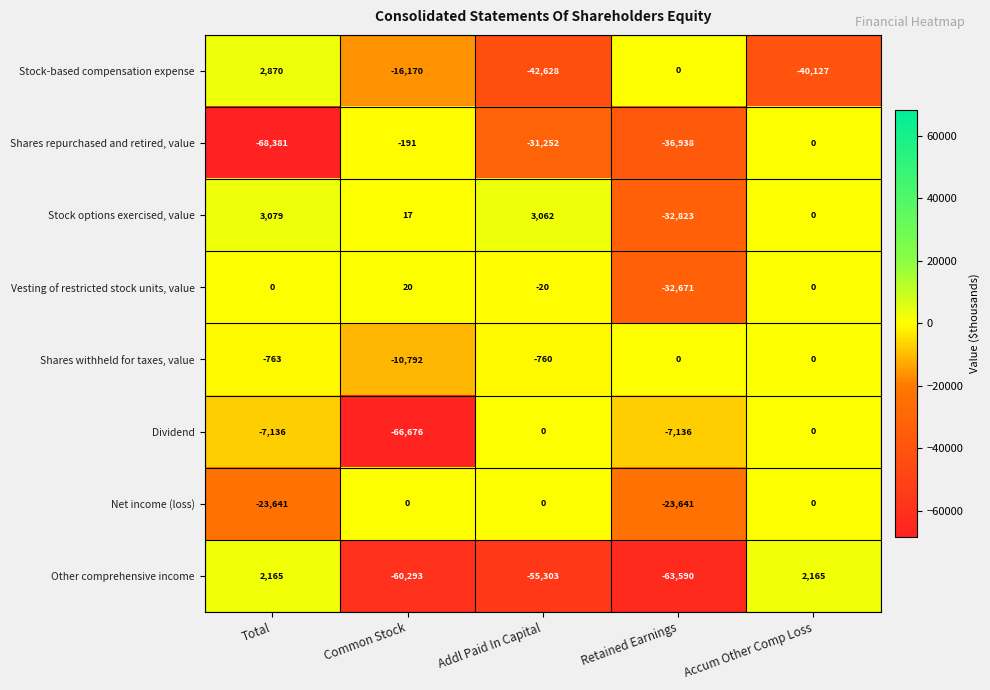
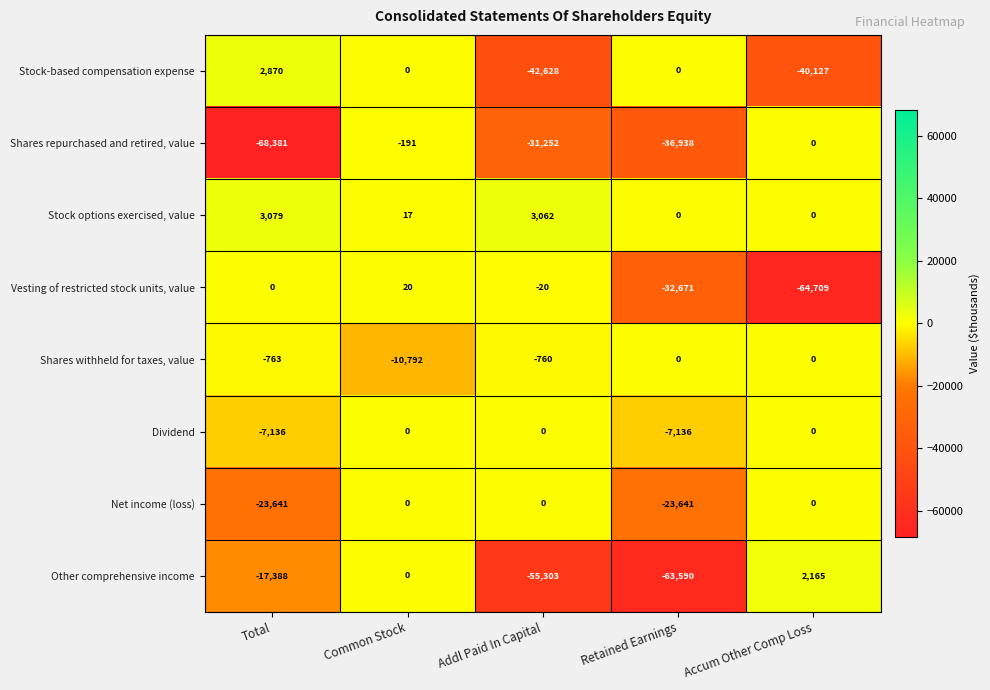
  {
    "Stock-based compensation expense": {
      "Total": "2,870",
-     "Common Stock": "-16,170",
+     "Common Stock": "0",
      "Addl Paid In Capital": "-42,628",
      "Retained Earnings": "0",
      "Accum Other Comp Loss": "-40,127"
    },
    "Shares repurchased and retired, value": {
      "Total": "-68,381",
      "Common Stock": "-191",
      "Addl Paid In Capital": "-31,252",
      "Retained Earnings": "-36,938",
      "Accum Other Comp Loss": "0"
    },
    "Stock options exercised, value": {
      "Total": "3,079",
      "Common Stock": "17",
      "Addl Paid In Capital": "3,062",
-     "Retained Earnings": "-32,823",
+     "Retained Earnings": "0",
      "Accum Other Comp Loss": "0"
    },
    "Vesting of restricted stock units, value": {
      "Total": "0",
      "Common Stock": "20",
      "Addl Paid In Capital": "-20",
      "Retained Earnings": "-32,671",
-     "Accum Other Comp Loss": "0"
+     "Accum Other Comp Loss": "-64,709"
    },
    "Shares withheld for taxes, value": {
      "Total": "-763",
      "Common Stock": "-10,792",
      "Addl Paid In Capital": "-760",
      "Retained Earnings": "0",
      "Accum Other Comp Loss": "0"
    },
    "Dividend": {
      "Total": "-7,136",
-     "Common Stock": "-66,676",
+     "Common Stock": "0",
      "Addl Paid In Capital": "0",
      "Retained Earnings": "-7,136",
      "Accum Other Comp Loss": "0"
    },
    "Net income (loss)": {
      "Total": "-23,641",
      "Common Stock": "0",
      "Addl Paid In Capital": "0",
      "Retained Earnings": "-23,641",
      "Accum Other Comp Loss": "0"
    },
    "Other comprehensive income": {
-     "Total": "2,165",
-     "Common Stock": "-60,293",
+     "Total": "-17,388",
+     "Common Stock": "0",
      "Addl Paid In Capital": "-55,303",
      "Retained Earnings": "-63,590",
      "Accum Other Comp Loss": "2,165"
    }
  }
